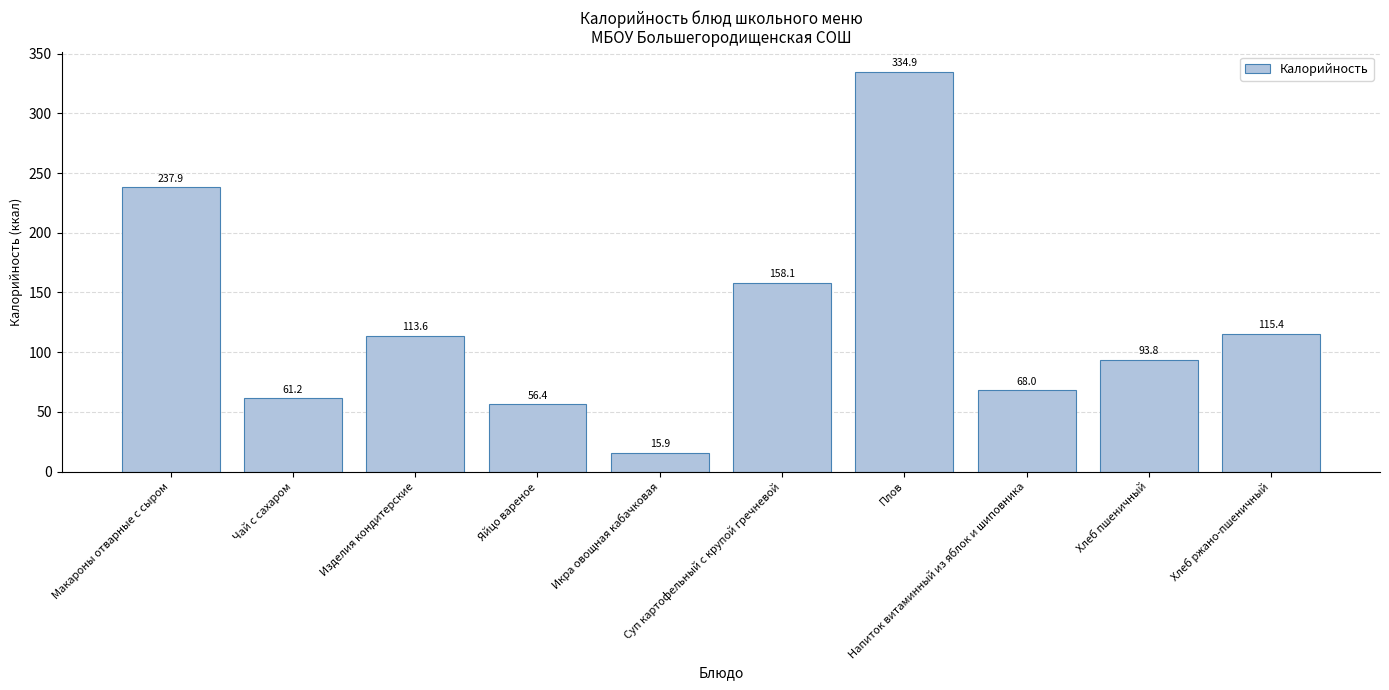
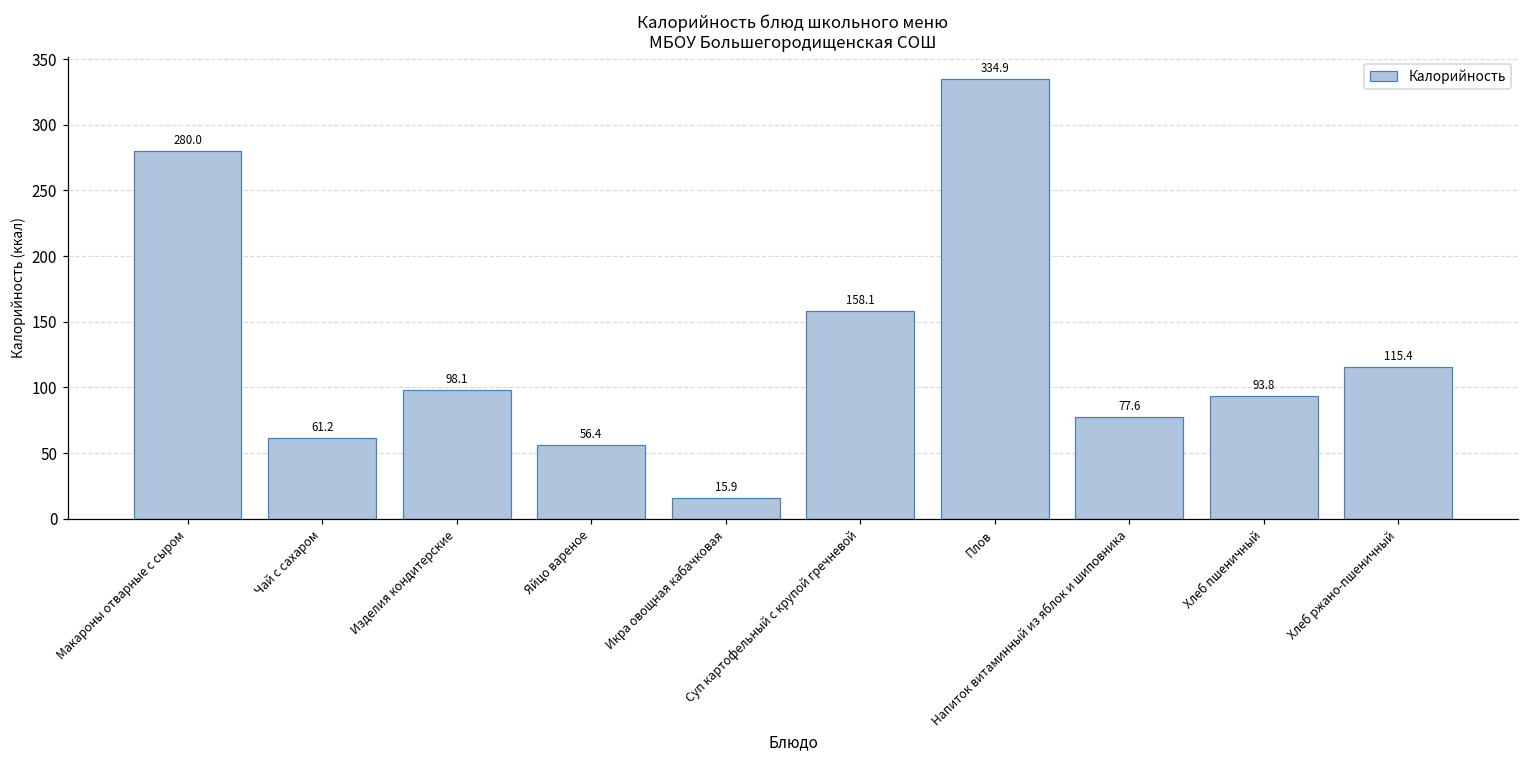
  {
-   "Макароны отварные с сыром": 237.9,
+   "Макароны отварные с сыром": 280.0,
    "Чай с сахаром": 61.2,
-   "Изделия кондитерские": 113.6,
+   "Изделия кондитерские": 98.1,
    "Яйцо вареное": 56.4,
    "Икра овощная кабачковая": 15.9,
    "Суп картофельный с крупой гречневой": 158.1,
    "Плов": 334.9,
-   "Напиток витаминный из яблок и шиповника": 68.0,
+   "Напиток витаминный из яблок и шиповника": 77.6,
    "Хлеб пшеничный": 93.8,
    "Хлеб ржано-пшеничный": 115.4
  }
